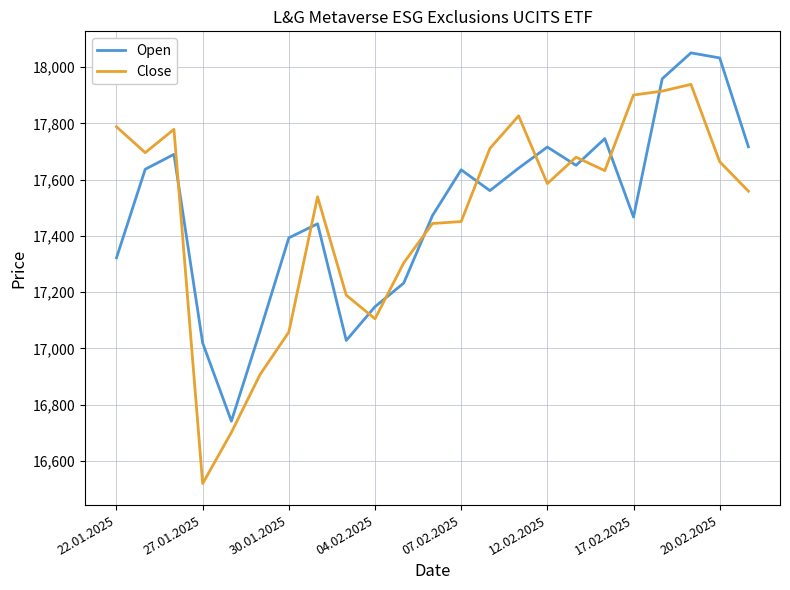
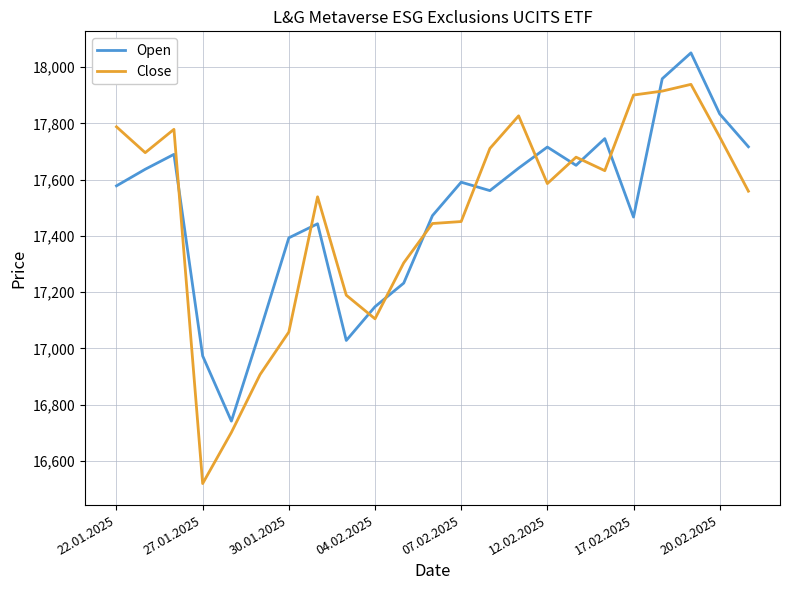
  {
    "Open": {
-     "22.01.2025": "17,320",
-     "27.01.2025": "17,020",
+     "22.01.2025": "17,580",
+     "27.01.2025": "16,970",
      "30.01.2025": "17,390",
      "04.02.2025": "17,150",
-     "07.02.2025": "17,640",
+     "07.02.2025": "17,590",
      "12.02.2025": "17,720",
      "17.02.2025": "17,470",
-     "20.02.2025": "18,030"
+     "20.02.2025": "17,830"
    },
    "Close": {
      "22.01.2025": "17,790",
      "27.01.2025": "16,520",
      "30.01.2025": "17,060",
      "04.02.2025": "17,110",
      "07.02.2025": "17,450",
      "12.02.2025": "17,590",
      "17.02.2025": "17,900",
-     "20.02.2025": "17,660"
+     "20.02.2025": "17,750"
    }
  }
